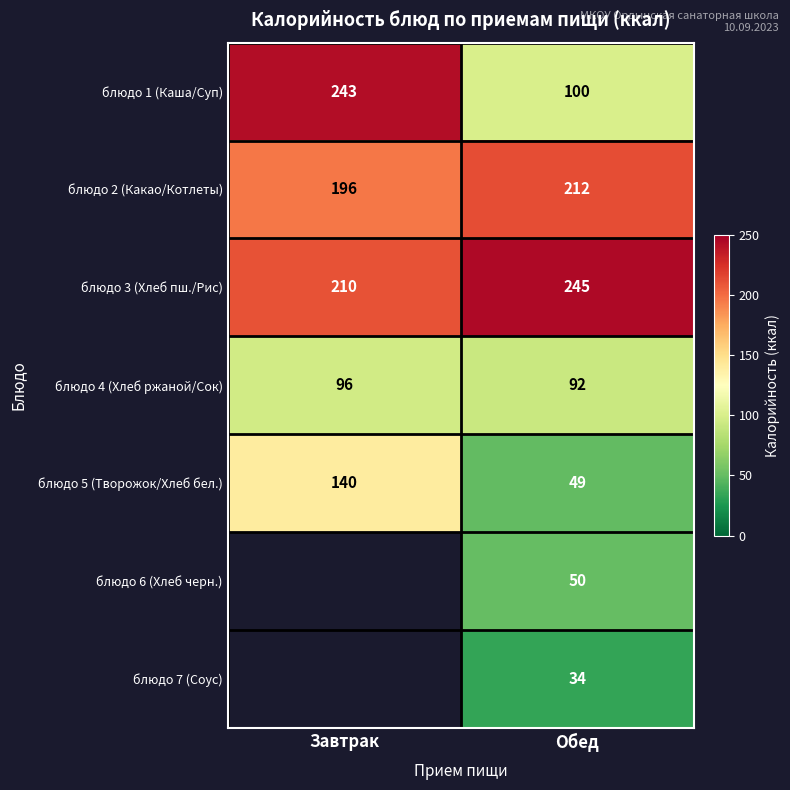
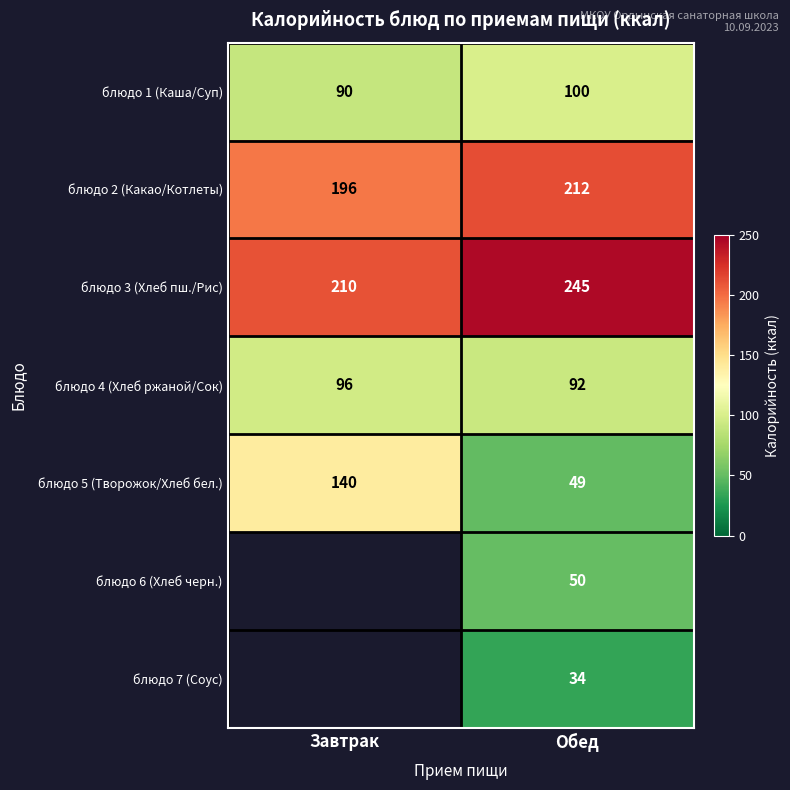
  {
    "блюдо 1 (Каша/Суп)": {
-     "Завтрак": 243,
+     "Завтрак": 90,
      "Обед": 100
    },
    "блюдо 2 (Какао/Котлеты)": {
      "Завтрак": 196,
      "Обед": 212
    },
    "блюдо 3 (Хлеб пш./Рис)": {
      "Завтрак": 210,
      "Обед": 245
    },
    "блюдо 4 (Хлеб ржаной/Сок)": {
      "Завтрак": 96,
      "Обед": 92
    },
    "блюдо 5 (Творожок/Хлеб бел.)": {
      "Завтрак": 140,
      "Обед": 49
    },
    "блюдо 6 (Хлеб черн.)": {
      "Обед": 50
    },
    "блюдо 7 (Соус)": {
      "Обед": 34
    }
  }
